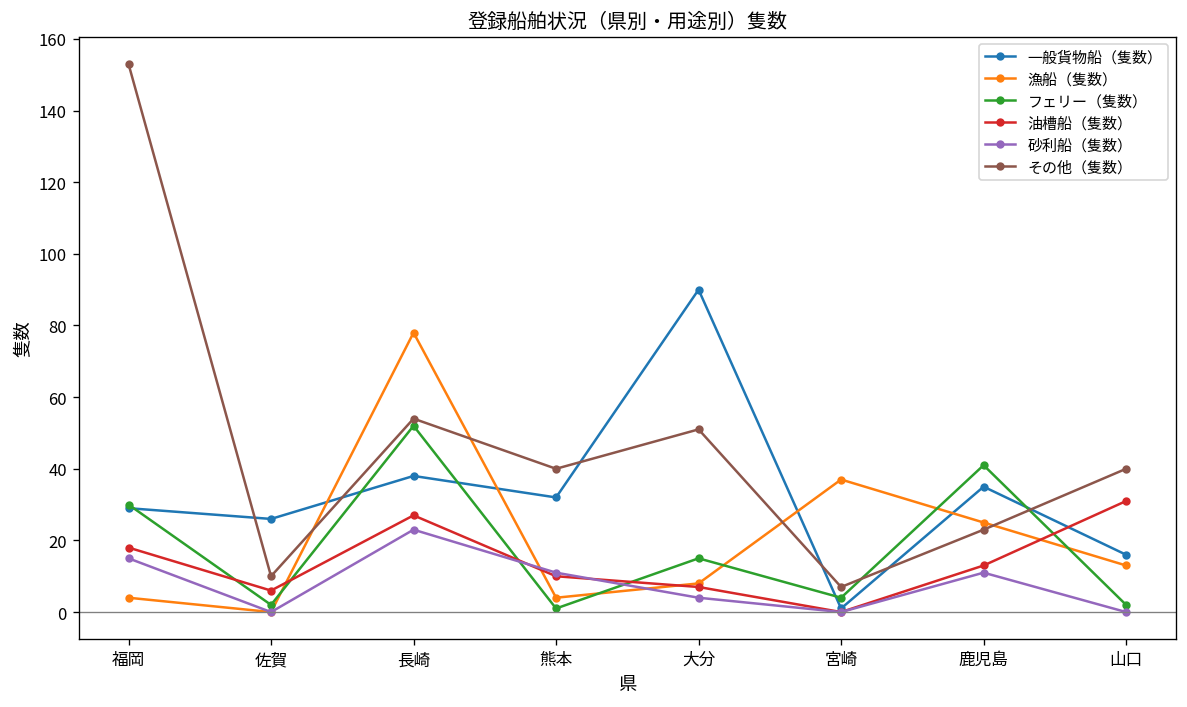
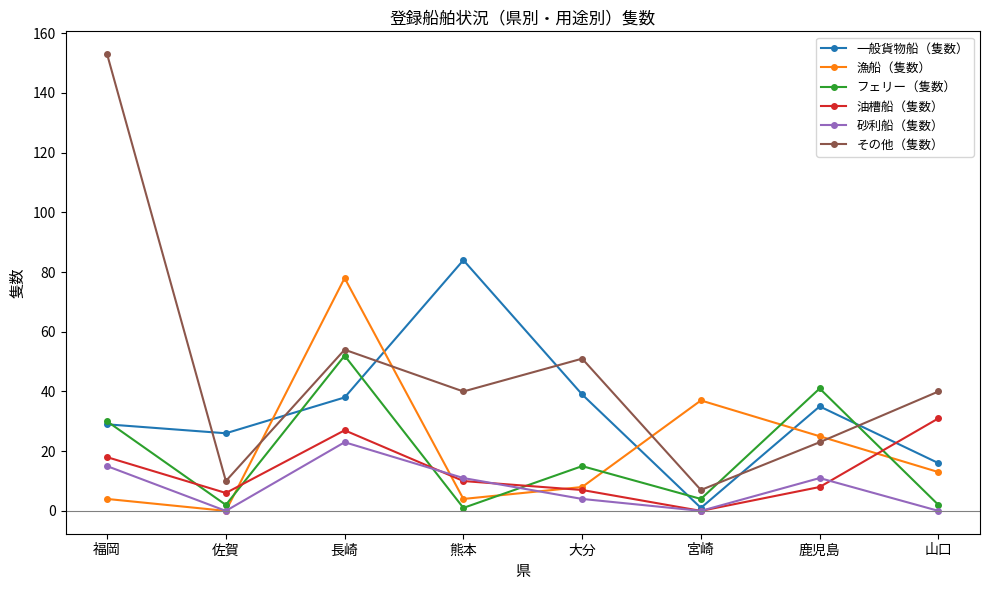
  {
    "一般貨物船（隻数）": {
      "福岡": 29,
      "佐賀": 26,
      "長崎": 38,
-     "熊本": 32,
-     "大分": 90,
+     "熊本": 84,
+     "大分": 39,
      "宮崎": 1,
      "鹿児島": 35,
      "山口": 16
    },
    "漁船（隻数）": {
      "福岡": 4,
      "長崎": 78,
      "熊本": 4,
      "大分": 8,
      "宮崎": 37,
      "鹿児島": 25,
      "山口": 13
    },
    "フェリー（隻数）": {
      "福岡": 30,
      "佐賀": 2,
      "長崎": 52,
      "熊本": 1,
      "大分": 15,
      "宮崎": 4,
      "鹿児島": 41,
      "山口": 2
    },
    "油槽船（隻数）": {
      "福岡": 18,
      "佐賀": 6,
      "長崎": 27,
      "熊本": 10,
      "大分": 7,
-     "鹿児島": 13,
+     "鹿児島": 8,
      "山口": 31
    },
    "砂利船（隻数）": {
      "福岡": 15,
      "長崎": 23,
      "熊本": 11,
      "大分": 4,
      "鹿児島": 11,
      "山口": 0
    },
    "その他（隻数）": {
      "福岡": 153,
      "佐賀": 10,
      "長崎": 54,
      "熊本": 40,
      "大分": 51,
      "宮崎": 7,
      "鹿児島": 23,
      "山口": 40
    }
  }
